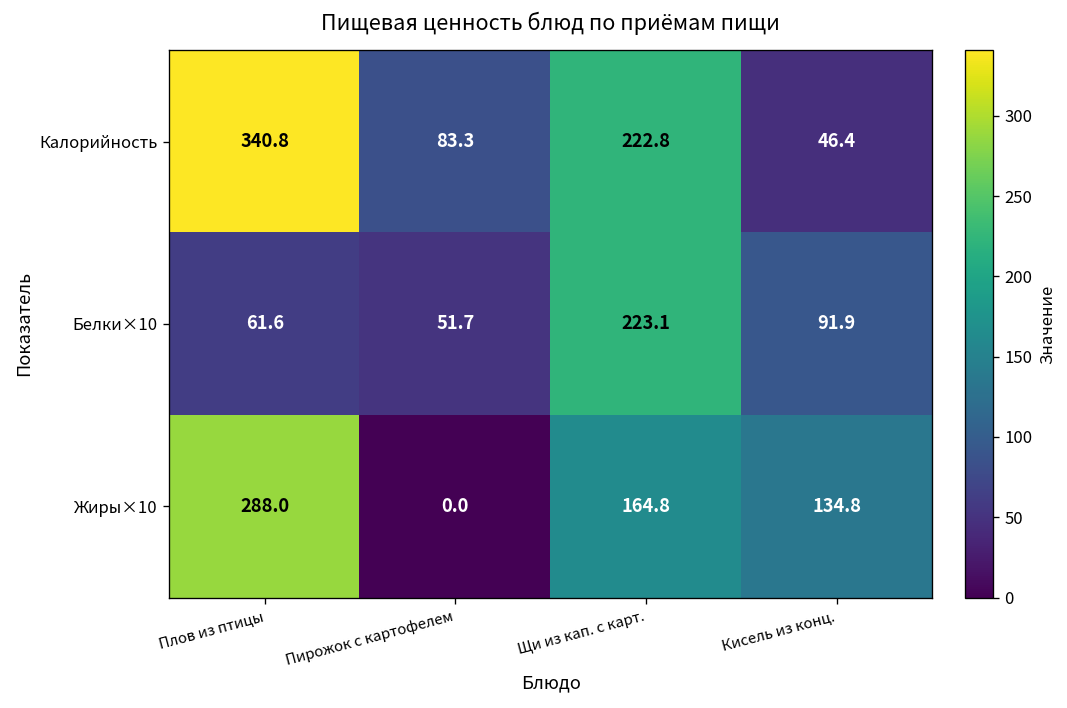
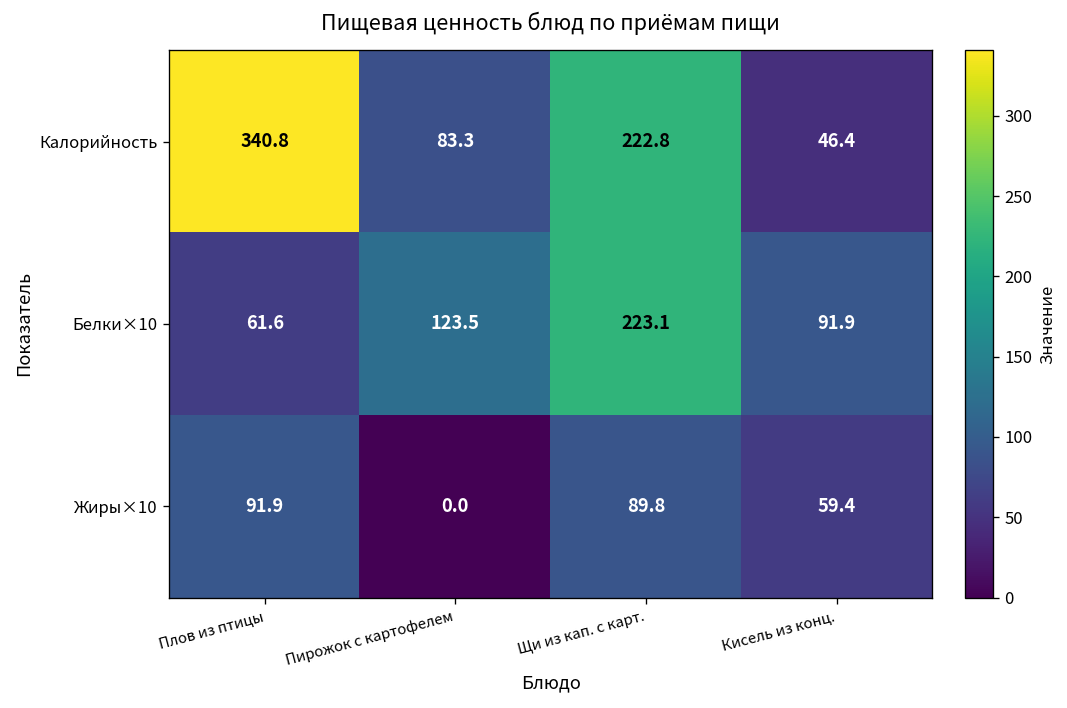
  {
    "Калорийность": {
      "Плов из птицы": 340.8,
      "Пирожок с картофелем": 83.3,
      "Щи из кап. с карт.": 222.8,
      "Кисель из конц.": 46.4
    },
    "Белки×10": {
      "Плов из птицы": 61.6,
-     "Пирожок с картофелем": 51.7,
+     "Пирожок с картофелем": 123.5,
      "Щи из кап. с карт.": 223.1,
      "Кисель из конц.": 91.9
    },
    "Жиры×10": {
-     "Плов из птицы": 288.0,
+     "Плов из птицы": 91.9,
      "Пирожок с картофелем": 0.0,
-     "Щи из кап. с карт.": 164.8,
-     "Кисель из конц.": 134.8
+     "Щи из кап. с карт.": 89.8,
+     "Кисель из конц.": 59.4
    }
  }
